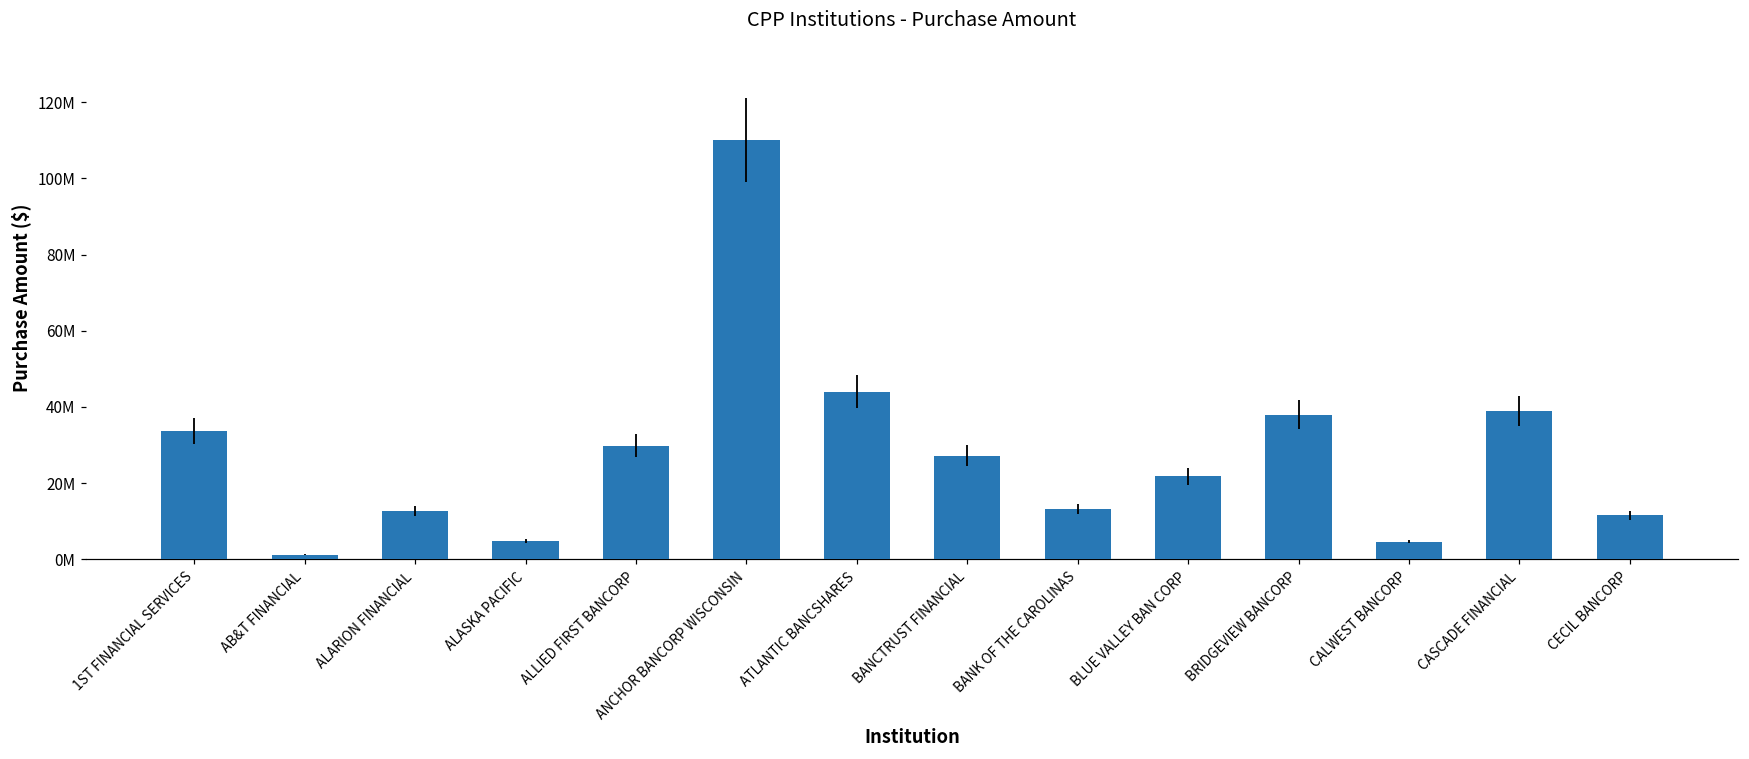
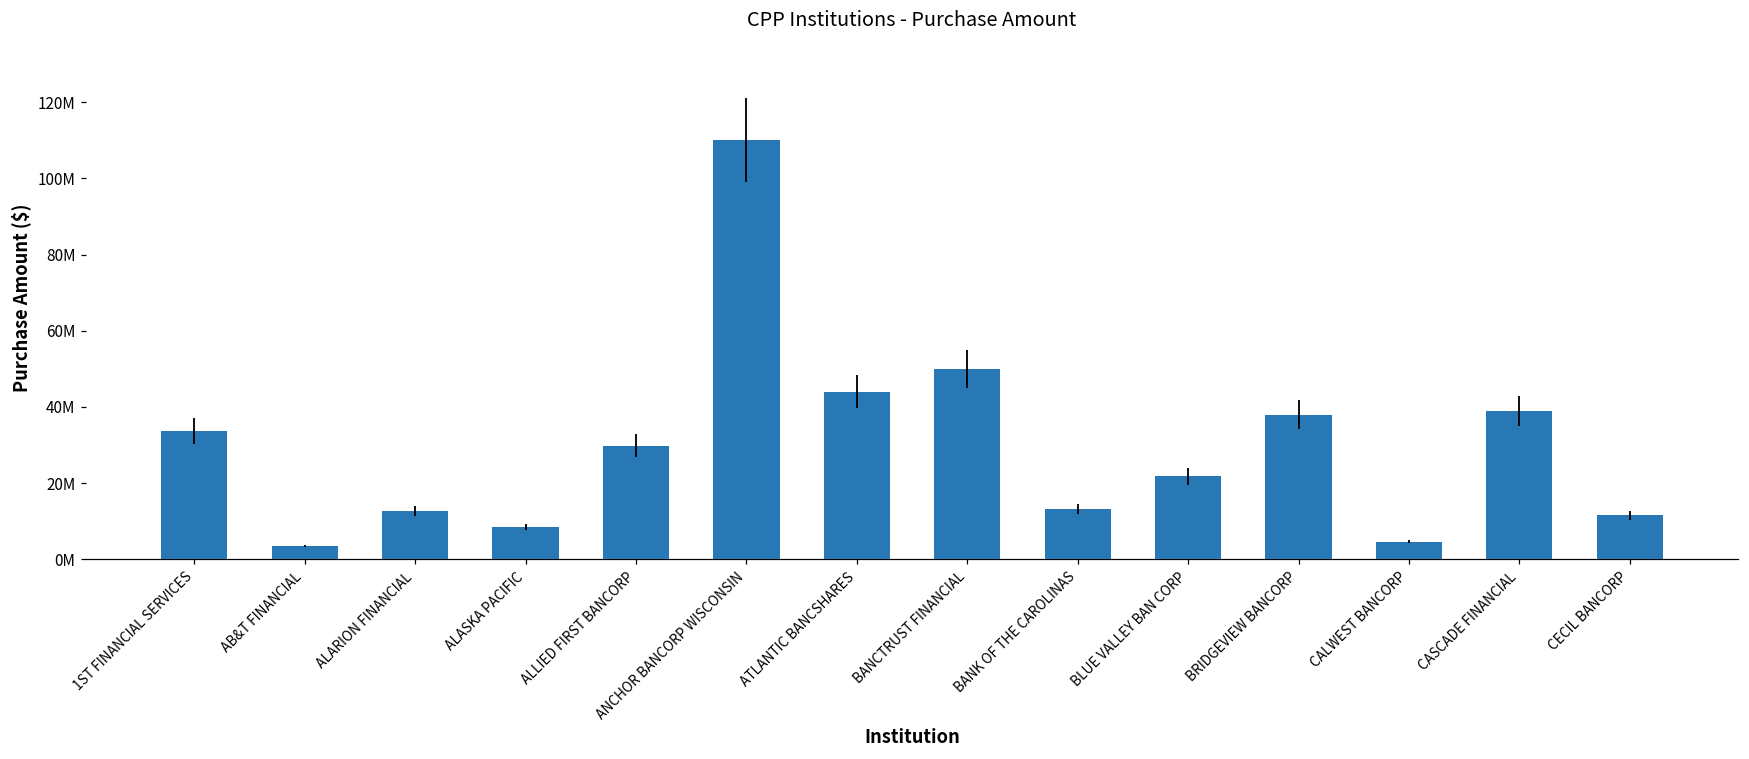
  {
    "1ST FINANCIAL SERVICES": 34000000,
-   "AB&T FINANCIAL": 1000000,
+   "AB&T FINANCIAL": 4000000,
    "ALARION FINANCIAL": 13000000,
-   "ALASKA PACIFIC": 5000000,
+   "ALASKA PACIFIC": 9000000,
    "ALLIED FIRST BANCORP": 30000000,
    "ANCHOR BANCORP WISCONSIN": 110000000,
    "ATLANTIC BANCSHARES": 44000000,
-   "BANCTRUST FINANCIAL": 27000000,
+   "BANCTRUST FINANCIAL": 50000000,
    "BANK OF THE CAROLINAS": 13000000,
    "BLUE VALLEY BAN CORP": 22000000,
    "BRIDGEVIEW BANCORP": 38000000,
    "CALWEST BANCORP": 5000000,
    "CASCADE FINANCIAL": 39000000,
    "CECIL BANCORP": 12000000
  }
